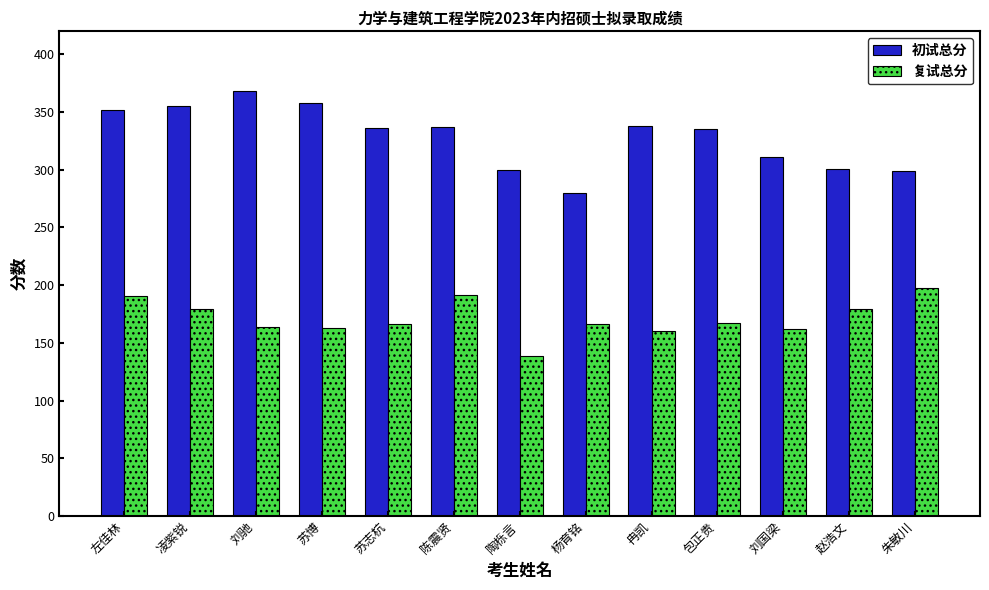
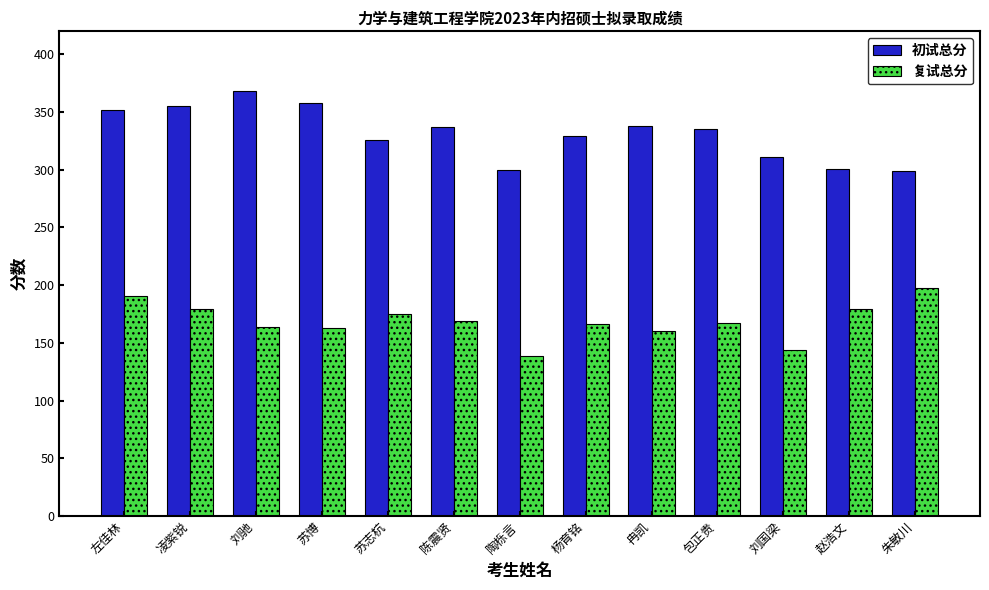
  {
    "初试总分": {
      "左佳林": 352,
      "凌紫锐": 355,
      "刘驰": 368,
      "苏博": 358,
-     "苏志杭": 336,
+     "苏志杭": 326,
      "陈震贤": 337,
      "陶栎言": 300,
-     "杨育铭": 280,
+     "杨育铭": 329,
      "冉凯": 338,
      "包正贵": 335,
      "刘国梁": 311,
      "赵浩文": 301,
      "朱敏川": 299
    },
    "复试总分": {
      "左佳林": 191,
      "凌紫锐": 179,
      "刘驰": 164,
      "苏博": 163,
-     "苏志杭": 166,
-     "陈震贤": 192,
+     "苏志杭": 175,
+     "陈震贤": 169,
      "陶栎言": 139,
      "杨育铭": 166,
      "冉凯": 161,
      "包正贵": 167,
-     "刘国梁": 162,
+     "刘国梁": 144,
      "赵浩文": 180,
      "朱敏川": 198
    }
  }
